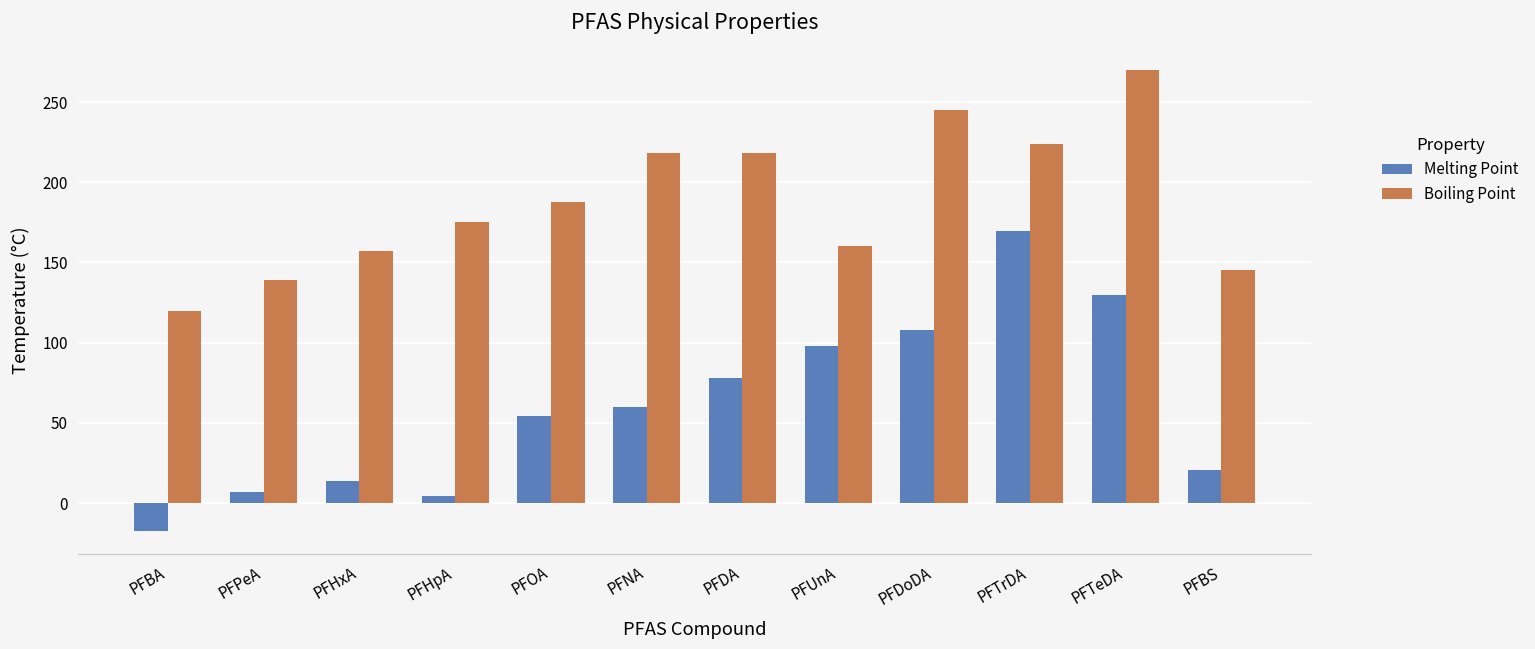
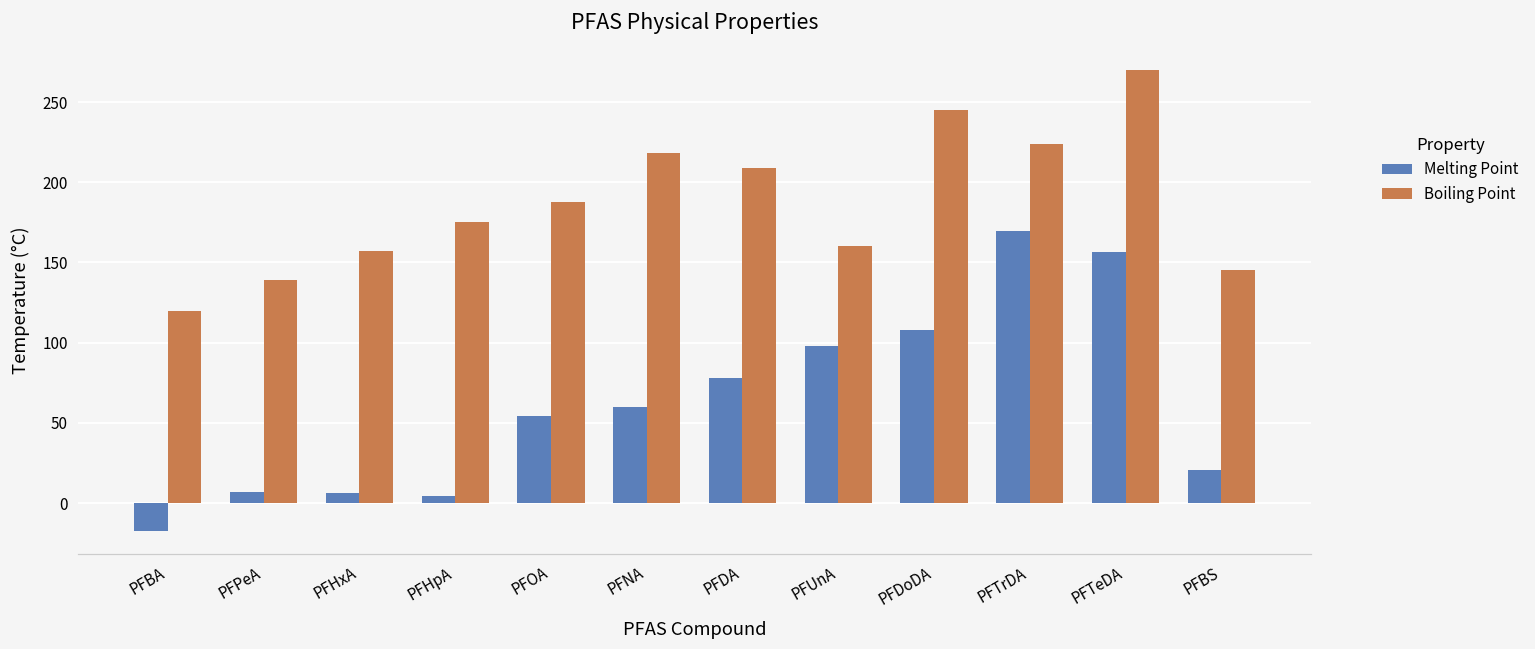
  {
    "Melting Point": {
      "PFBA": -18,
      "PFPeA": 7,
-     "PFHxA": 14,
+     "PFHxA": 6,
      "PFHpA": 5,
      "PFOA": 54,
      "PFNA": 60,
      "PFDA": 78,
      "PFUnA": 98,
      "PFDoDA": 108,
      "PFTrDA": 170,
-     "PFTeDA": 130,
+     "PFTeDA": 156,
      "PFBS": 20
    },
    "Boiling Point": {
      "PFBA": 120,
      "PFPeA": 139,
      "PFHxA": 157,
      "PFHpA": 175,
      "PFOA": 188,
      "PFNA": 218,
-     "PFDA": 218,
+     "PFDA": 209,
      "PFUnA": 160,
      "PFDoDA": 245,
      "PFTrDA": 224,
      "PFTeDA": 270,
      "PFBS": 145
    }
  }
